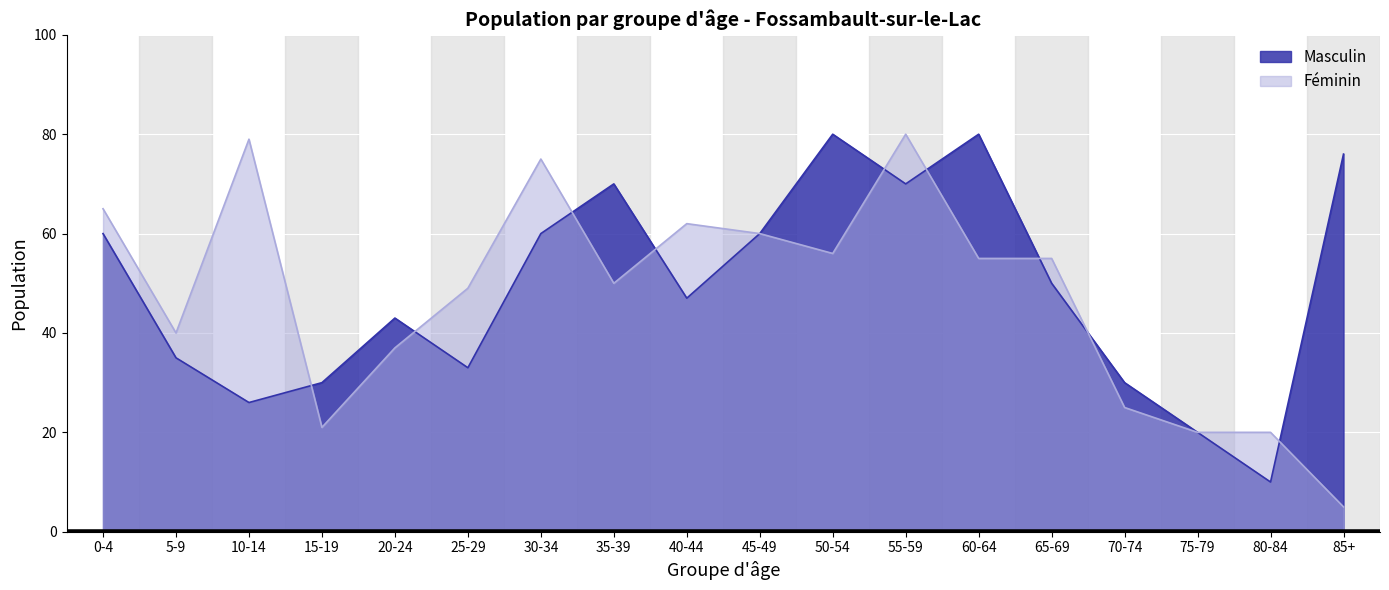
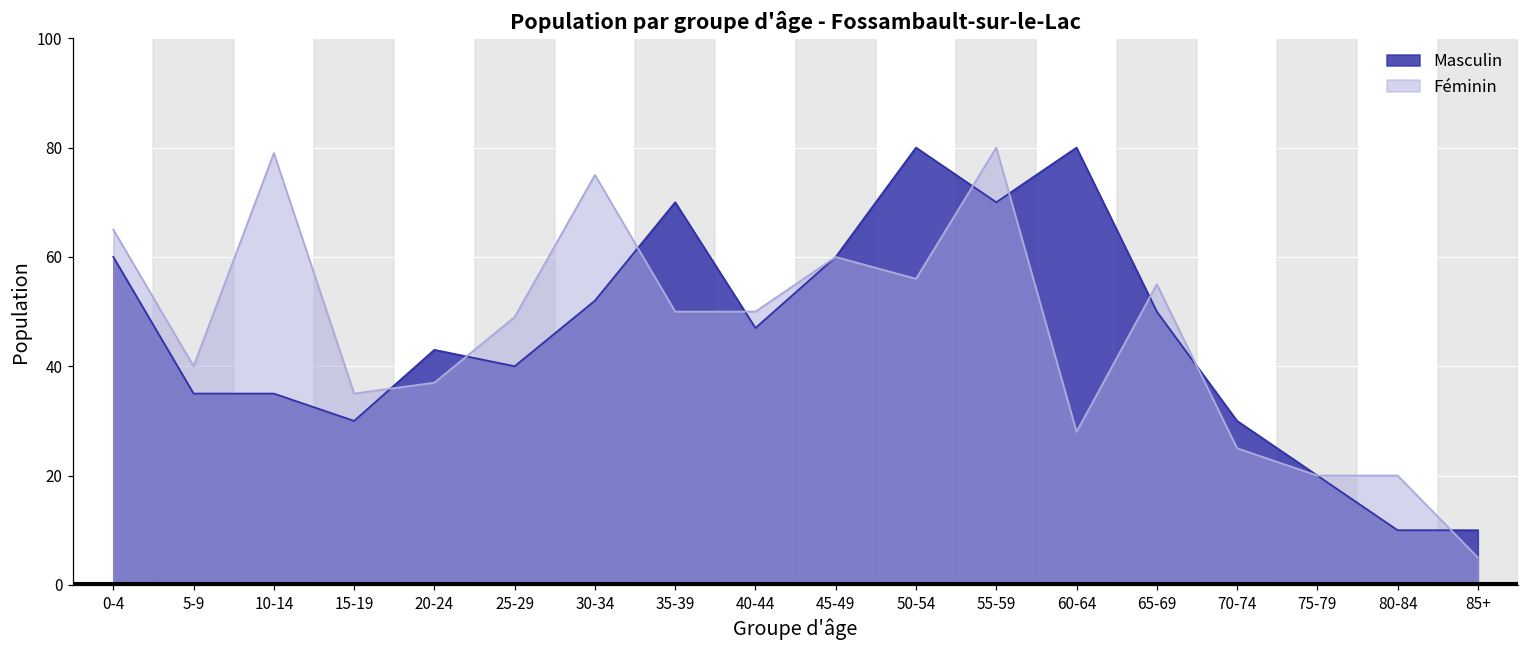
  {
    "Masculin": {
      "0-4": 60,
      "5-9": 35,
-     "10-14": 26,
+     "10-14": 35,
      "15-19": 30,
      "20-24": 43,
-     "25-29": 33,
-     "30-34": 60,
+     "25-29": 40,
+     "30-34": 52,
      "35-39": 70,
      "40-44": 47,
      "50-54": 80,
      "55-59": 70,
      "60-64": 80,
      "65-69": 50,
      "70-74": 30,
      "80-84": 10,
-     "85+": 76
+     "85+": 10
    },
    "Féminin": {
      "0-4": 65,
      "5-9": 40,
      "10-14": 79,
-     "15-19": 21,
+     "15-19": 35,
      "20-24": 37,
      "25-29": 49,
      "30-34": 75,
      "35-39": 50,
-     "40-44": 62,
+     "40-44": 50,
      "50-54": 56,
      "55-59": 80,
-     "60-64": 55,
+     "60-64": 28,
      "65-69": 55,
      "70-74": 25,
      "80-84": 20,
      "85+": 5
    }
  }
